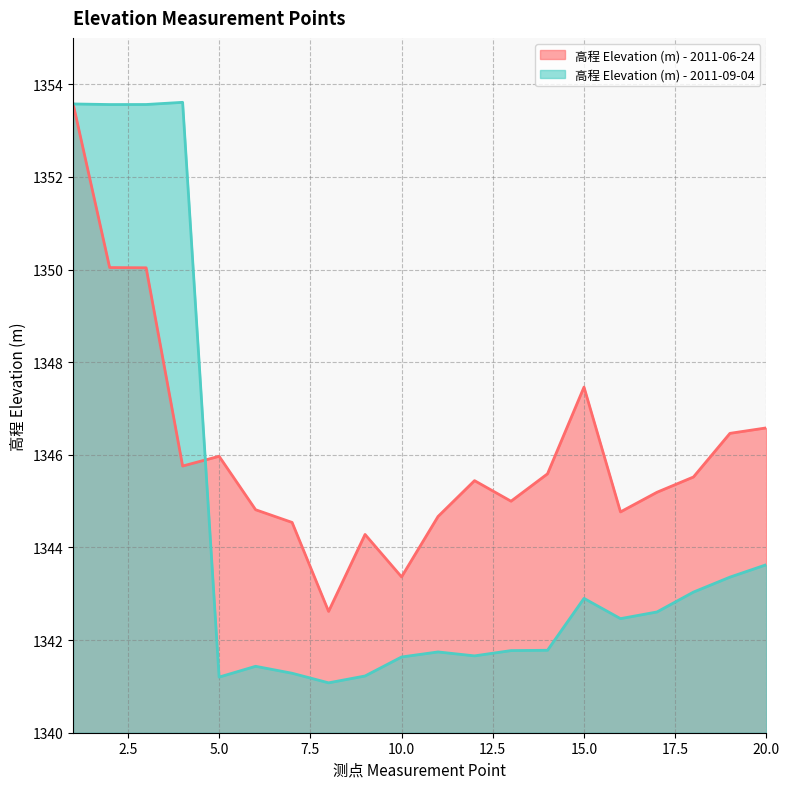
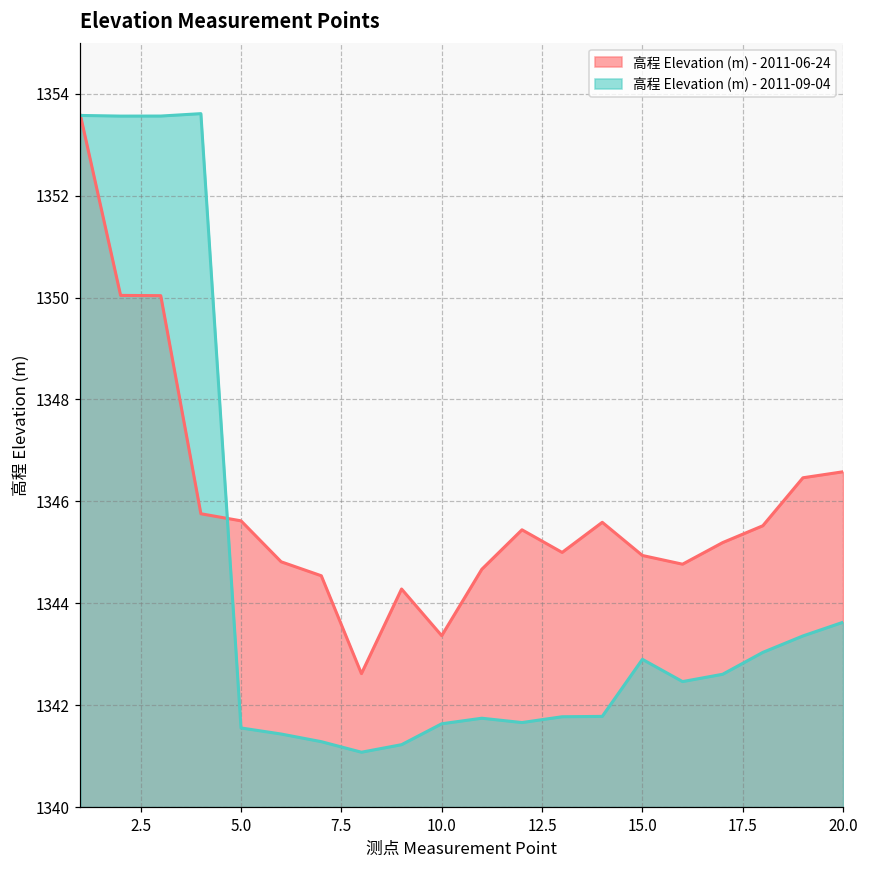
  {
    "高程 Elevation (m) - 2011-06-24": {
-     "5.0": 1346.0,
+     "5.0": 1345.6,
      "10.0": 1343.4,
-     "15.0": 1347.5,
+     "15.0": 1344.9,
      "20.0": 1346.6
    },
    "高程 Elevation (m) - 2011-09-04": {
-     "5.0": 1341.2,
+     "5.0": 1341.6,
      "10.0": 1341.6,
      "15.0": 1342.9,
      "20.0": 1343.6
    }
  }
